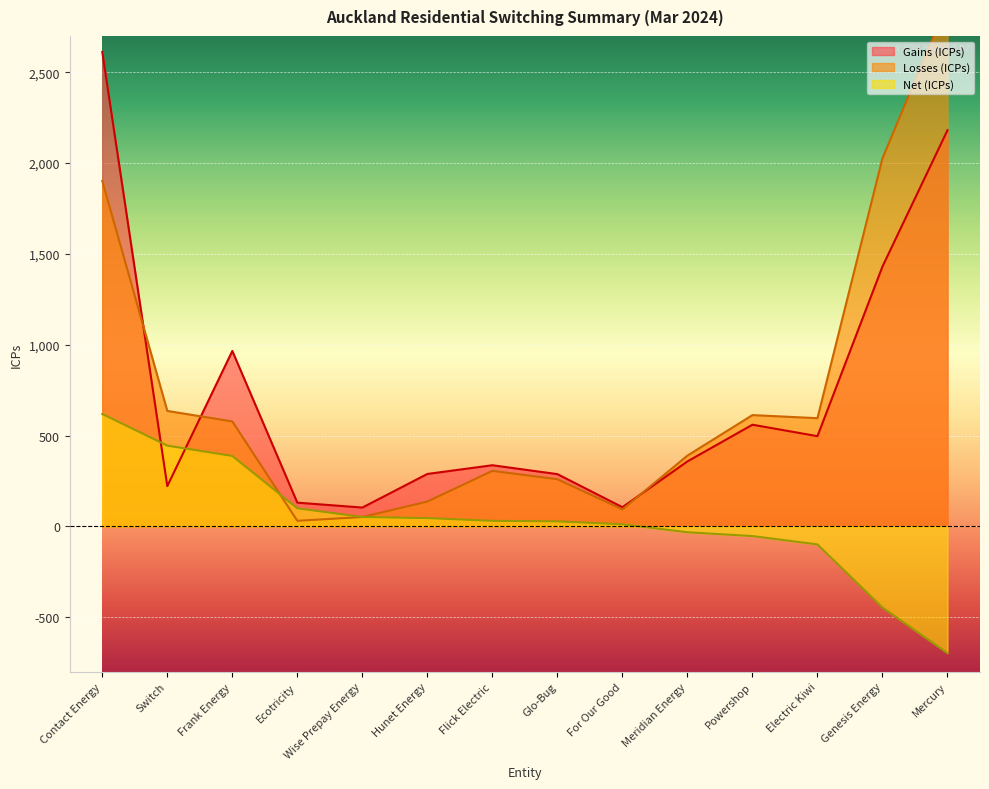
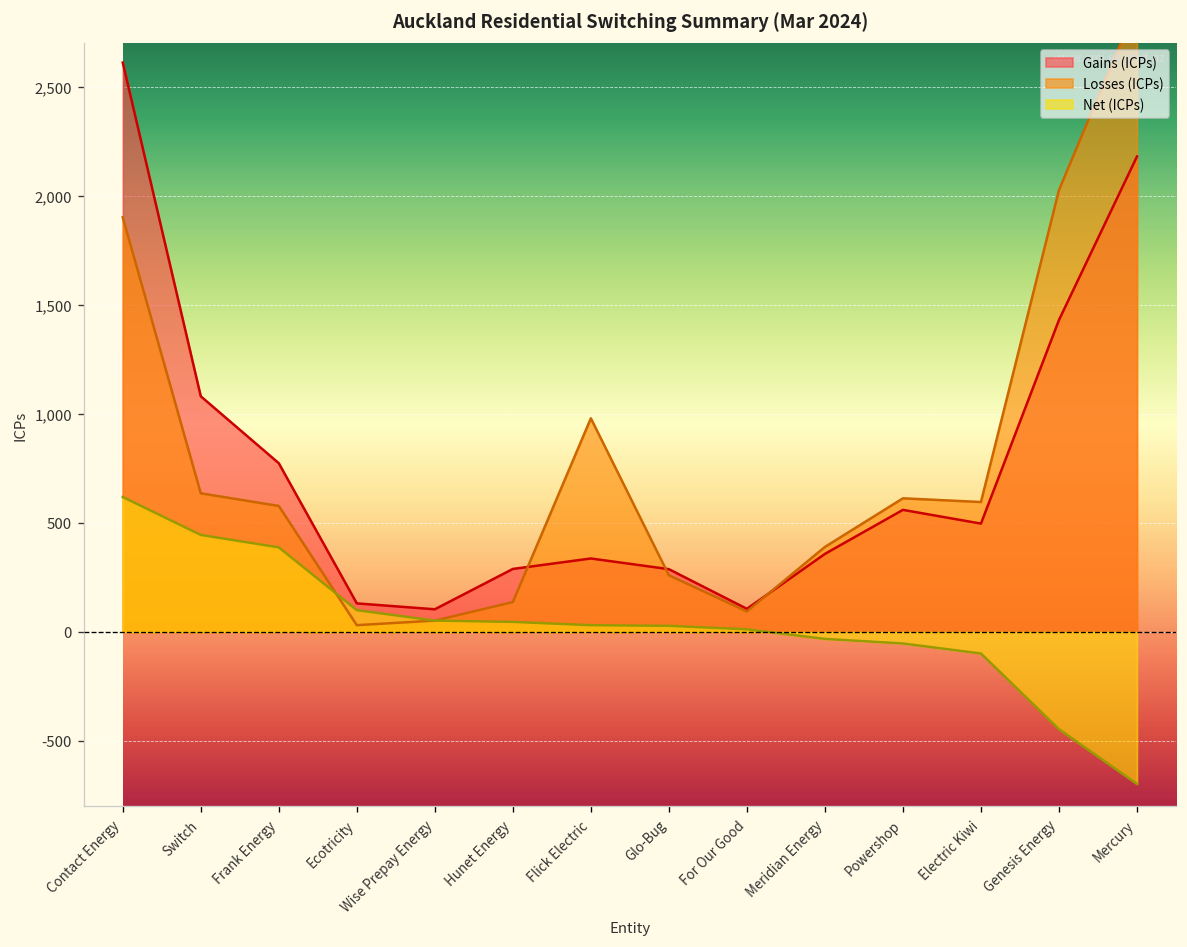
  {
    "Gains (ICPs)": {
      "Contact Energy": "2,610",
-     "Switch": "220",
-     "Frank Energy": "970",
+     "Switch": "1,080",
+     "Frank Energy": "770",
      "Ecotricity": "130",
      "Wise Prepay Energy": "100",
      "Hunet Energy": "290",
      "Flick Electric": "340",
      "Glo-Bug": "290",
      "Meridian Energy": "360",
      "Powershop": "560",
      "Electric Kiwi": "500",
      "Genesis Energy": "1,430",
      "Mercury": "2,180"
    },
    "Losses (ICPs)": {
      "Contact Energy": "1,900",
      "Switch": "640",
      "Frank Energy": "580",
      "Ecotricity": "30",
      "Hunet Energy": "140",
-     "Flick Electric": "310",
+     "Flick Electric": "980",
      "Glo-Bug": "260",
      "Meridian Energy": "390",
      "Powershop": "610",
      "Electric Kiwi": "600",
      "Genesis Energy": "2,030"
    }
  }
